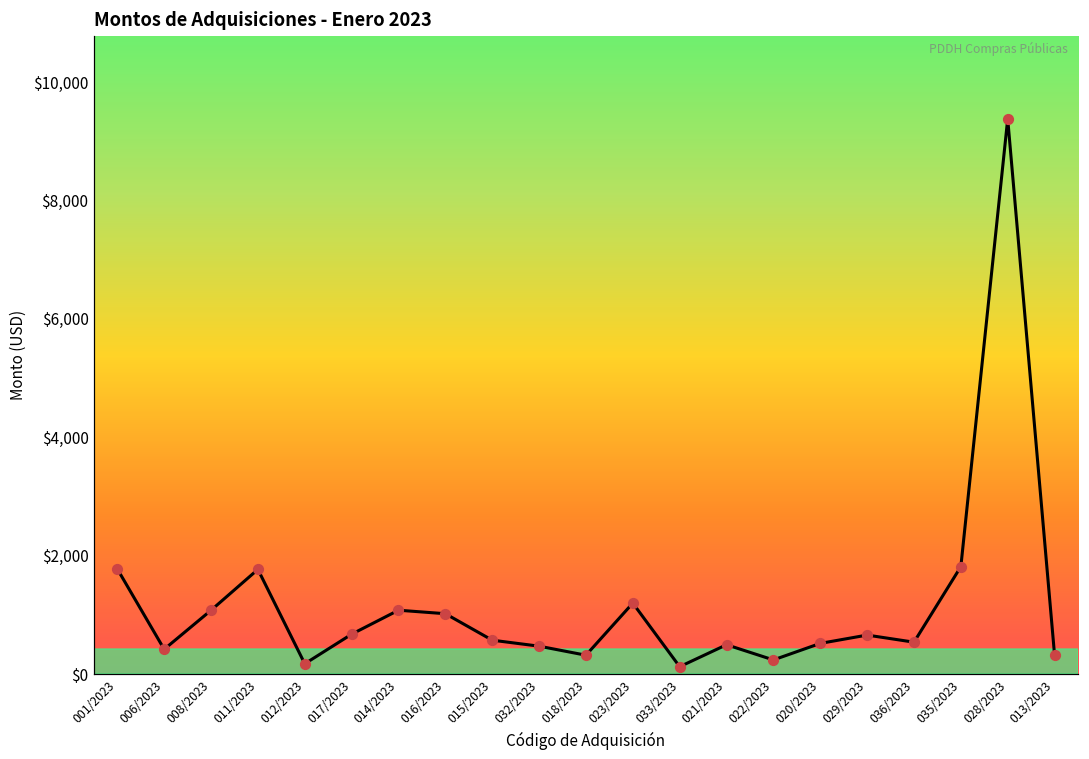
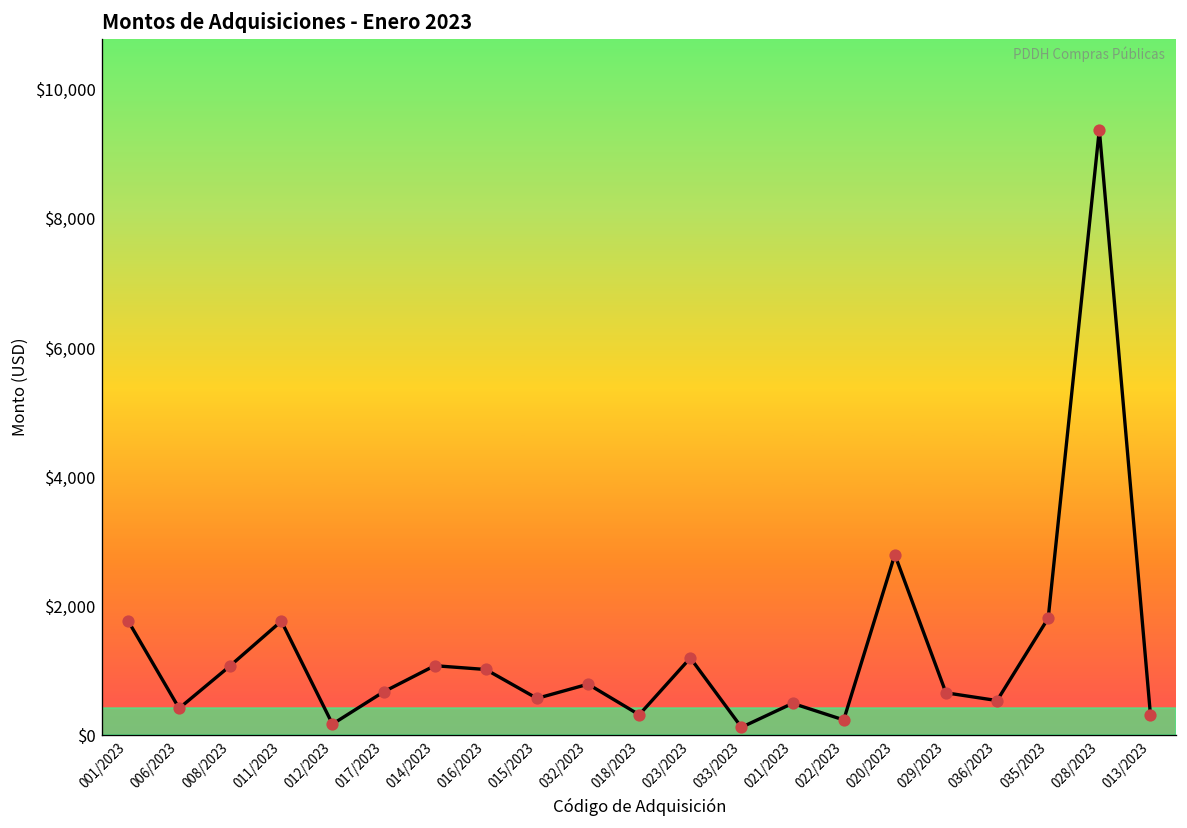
  {
    "001/2023": "$1,800",
    "008/2023": "$1,100",
    "011/2023": "$1,800",
    "017/2023": "$700",
    "014/2023": "$1,100",
    "016/2023": "$1,000",
    "015/2023": "$600",
-   "032/2023": "$500",
+   "032/2023": "$800",
    "023/2023": "$1,200",
    "021/2023": "$500",
-   "020/2023": "$500",
+   "020/2023": "$2,800",
    "029/2023": "$700",
    "036/2023": "$500",
    "035/2023": "$1,800",
    "028/2023": "$9,400"
  }
